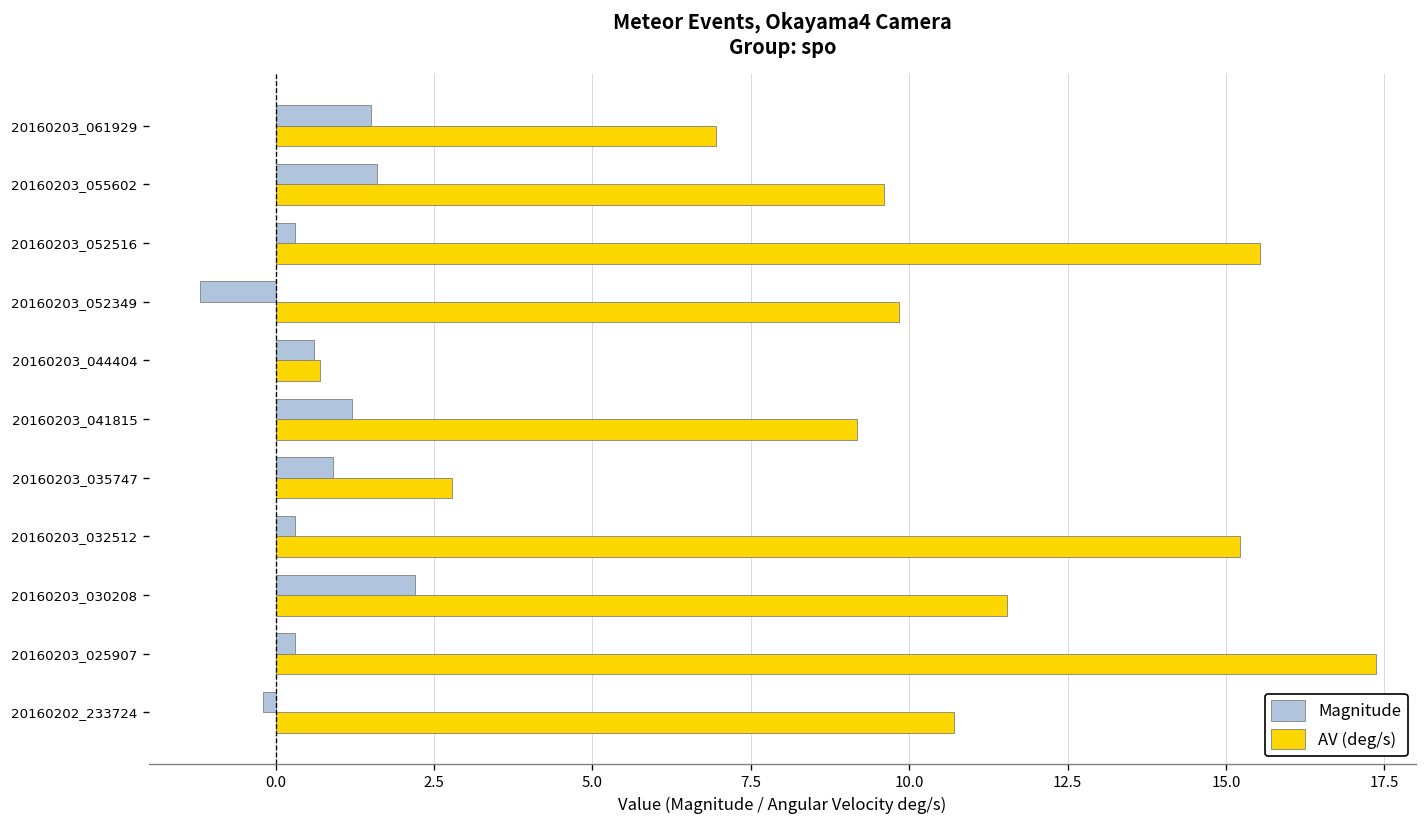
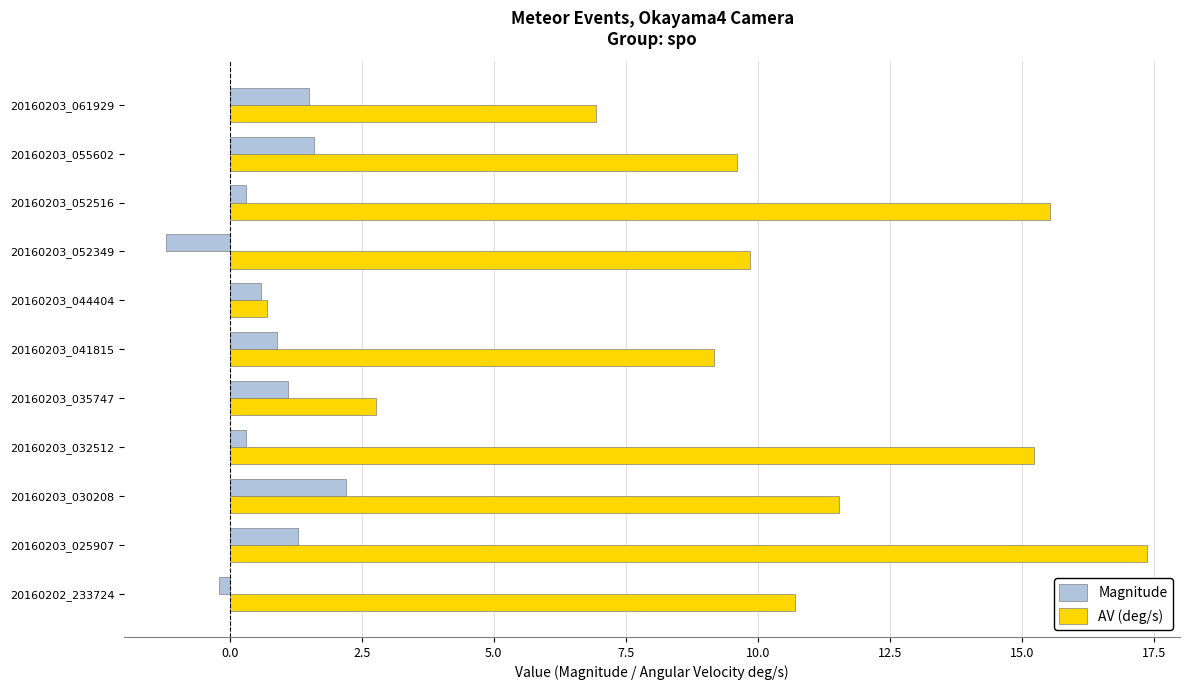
  {
    "Magnitude": {
      "20160203_061929": 1.5,
      "20160203_055602": 1.6,
      "20160203_052516": 0.3,
      "20160203_052349": -1.2,
      "20160203_044404": 0.6,
-     "20160203_041815": 1.2,
-     "20160203_035747": 0.9,
+     "20160203_041815": 0.9,
+     "20160203_035747": 1.1,
      "20160203_032512": 0.3,
      "20160203_030208": 2.2,
-     "20160203_025907": 0.3,
+     "20160203_025907": 1.3,
      "20160202_233724": -0.2
    },
    "AV (deg/s)": {
      "20160203_061929": 6.9,
      "20160203_055602": 9.6,
      "20160203_052516": 15.5,
      "20160203_052349": 9.8,
      "20160203_044404": 0.7,
      "20160203_041815": 9.2,
      "20160203_035747": 2.8,
      "20160203_032512": 15.2,
      "20160203_030208": 11.5,
      "20160203_025907": 17.4,
      "20160202_233724": 10.7
    }
  }
